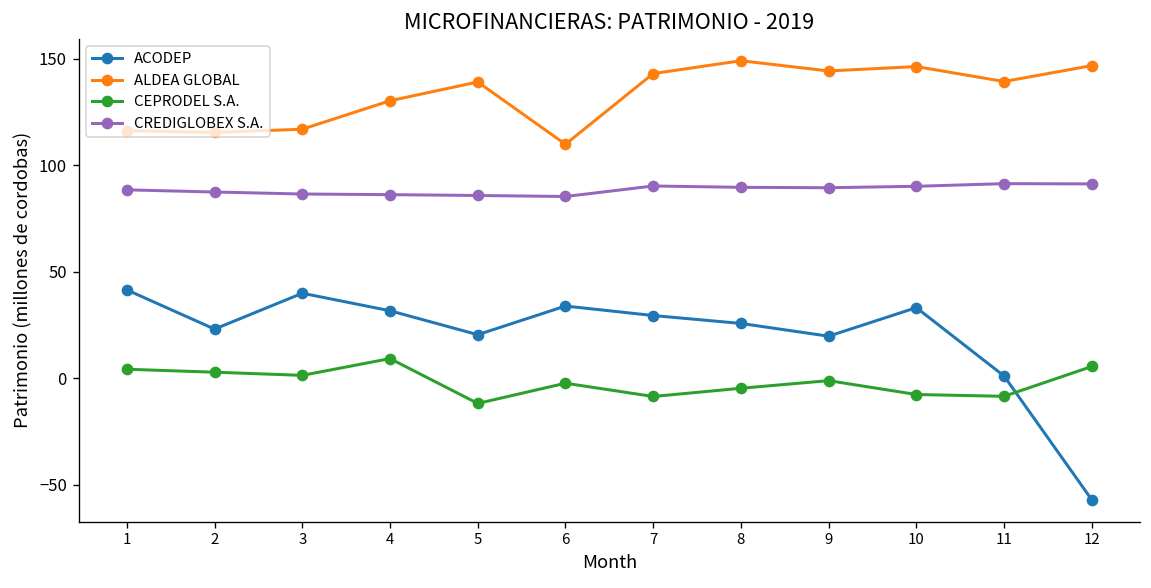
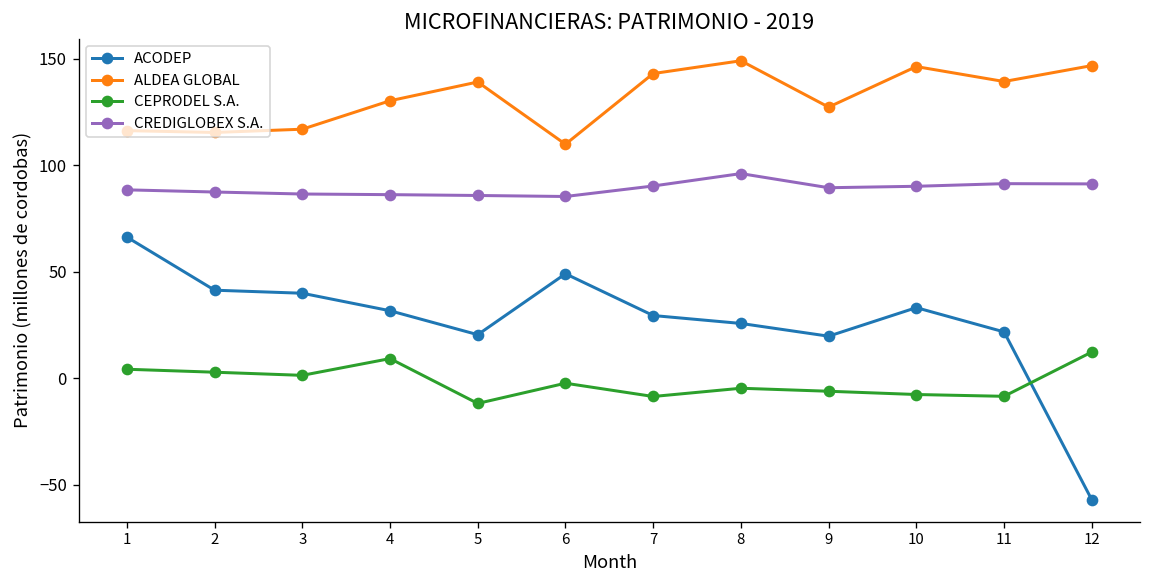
  {
    "ACODEP": {
-     "1": 41,
-     "2": 23,
+     "1": 66,
+     "2": 41,
      "3": 40,
      "4": 32,
      "5": 20,
-     "6": 34,
+     "6": 49,
      "7": 29,
      "8": 26,
      "9": 20,
      "10": 33,
-     "11": 1,
+     "11": 22,
      "12": -57
    },
    "ALDEA GLOBAL": {
      "3": 117,
      "4": 130,
      "5": 139,
      "6": 110,
      "7": 143,
      "8": 149,
-     "9": 144,
+     "9": 127,
      "10": 146,
      "11": 139,
      "12": 147
    },
    "CEPRODEL S.A.": {
      "1": 4,
      "2": 3,
      "3": 1,
      "4": 9,
      "5": -12,
      "6": -2,
      "7": -9,
      "8": -5,
-     "9": -1,
+     "9": -6,
      "10": -8,
      "11": -8,
-     "12": 6
+     "12": 12
    },
    "CREDIGLOBEX S.A.": {
      "1": 88,
      "2": 87,
      "3": 86,
      "4": 86,
      "5": 86,
      "6": 85,
      "7": 90,
-     "8": 90,
+     "8": 96,
      "9": 89,
      "10": 90,
      "11": 91,
      "12": 91
    }
  }
